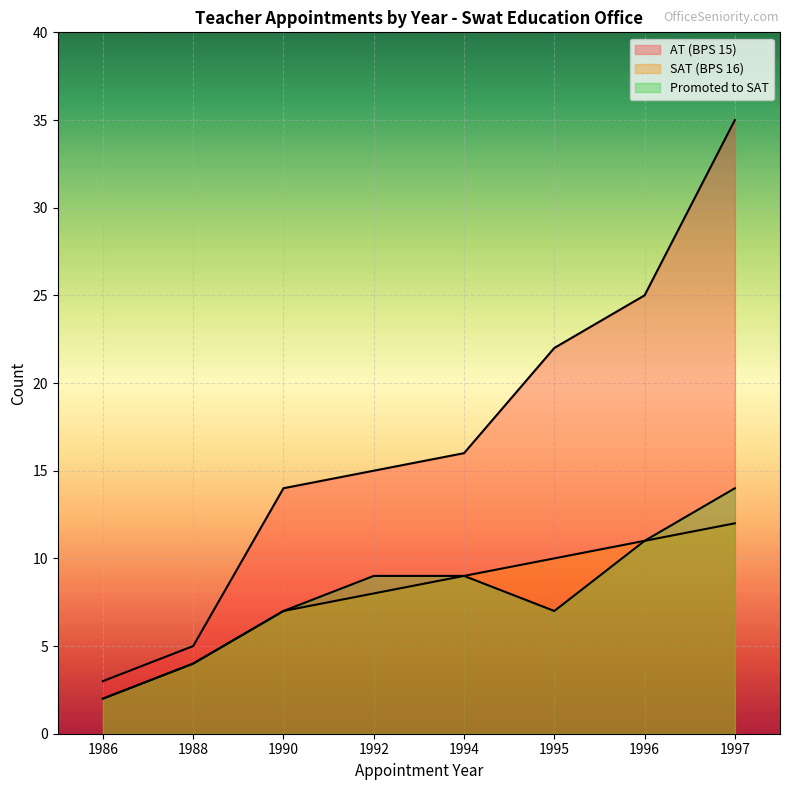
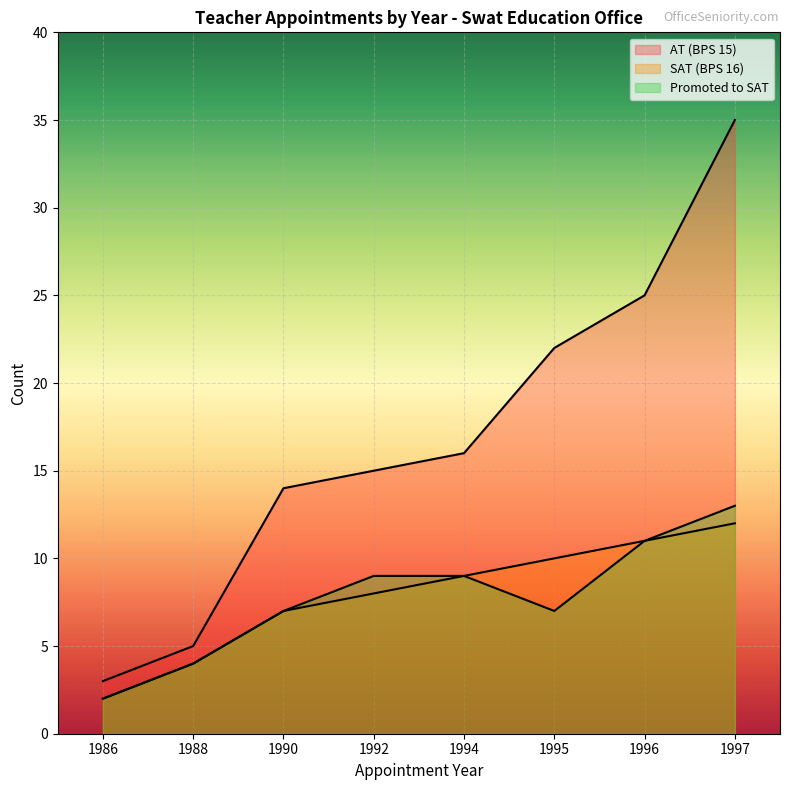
  {
    "Promoted to SAT": {
      "1992": 9,
      "1995": 7,
-     "1997": 14
+     "1997": 13
    }
  }
